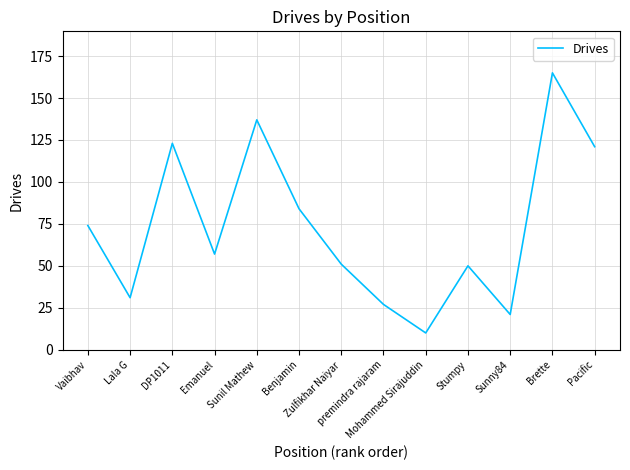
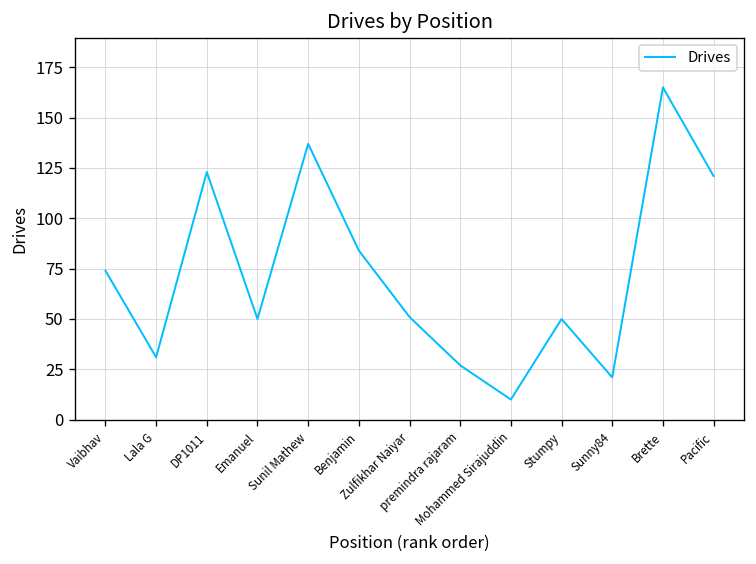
  {
    "Vaibhav": 74,
    "Lala G": 31,
    "DP1011": 123,
-   "Emanuel": 57,
+   "Emanuel": 50,
    "Sunil Mathew": 137,
    "Benjamin": 84,
    "Zulfikhar Naiyar": 51,
    "premindra rajaram": 27,
    "Mohammed Sirajuddin": 10,
    "Stumpy": 50,
    "Sunny84": 21,
    "Brette": 165,
    "Pacific": 121
  }
